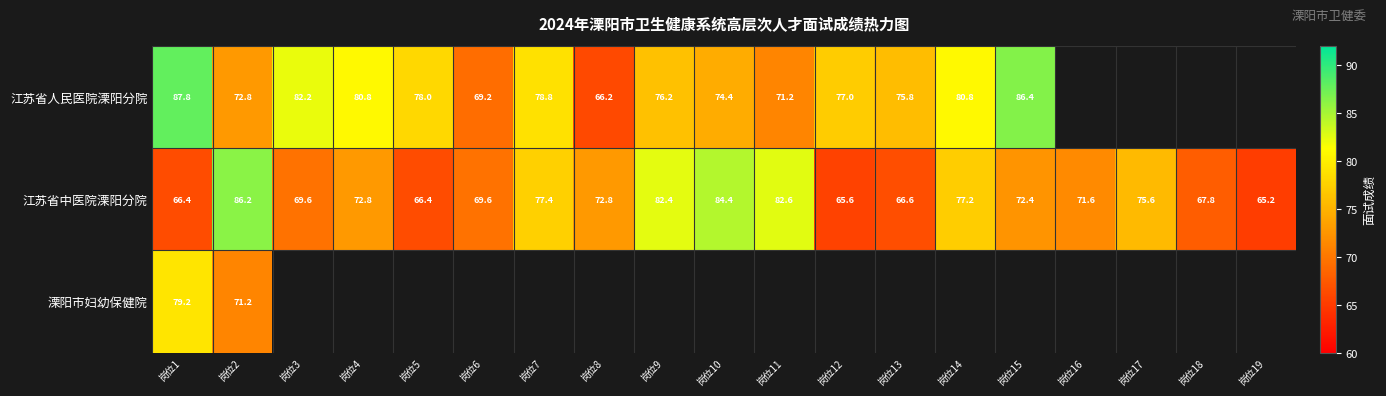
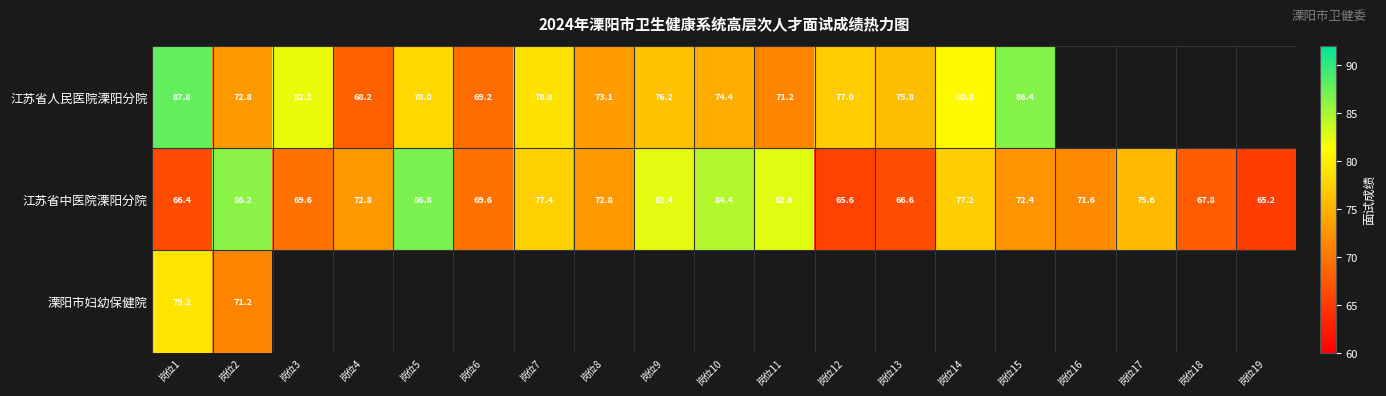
  {
    "江苏省人民医院溧阳分院": {
      "岗位1": 87.8,
      "岗位2": 72.8,
      "岗位3": 82.2,
-     "岗位4": 80.8,
+     "岗位4": 68.2,
      "岗位5": 78.0,
      "岗位6": 69.2,
      "岗位7": 78.8,
-     "岗位8": 66.2,
+     "岗位8": 73.1,
      "岗位9": 76.2,
      "岗位10": 74.4,
      "岗位11": 71.2,
      "岗位12": 77.0,
      "岗位13": 75.8,
      "岗位14": 80.8,
      "岗位15": 86.4
    },
    "江苏省中医院溧阳分院": {
      "岗位1": 66.4,
      "岗位2": 86.2,
      "岗位3": 69.6,
      "岗位4": 72.8,
-     "岗位5": 66.4,
+     "岗位5": 86.8,
      "岗位6": 69.6,
      "岗位7": 77.4,
      "岗位8": 72.8,
      "岗位9": 82.4,
      "岗位10": 84.4,
      "岗位11": 82.6,
      "岗位12": 65.6,
      "岗位13": 66.6,
      "岗位14": 77.2,
      "岗位15": 72.4,
      "岗位16": 71.6,
      "岗位17": 75.6,
      "岗位18": 67.8,
      "岗位19": 65.2
    },
    "溧阳市妇幼保健院": {
      "岗位1": 79.2,
      "岗位2": 71.2
    }
  }
